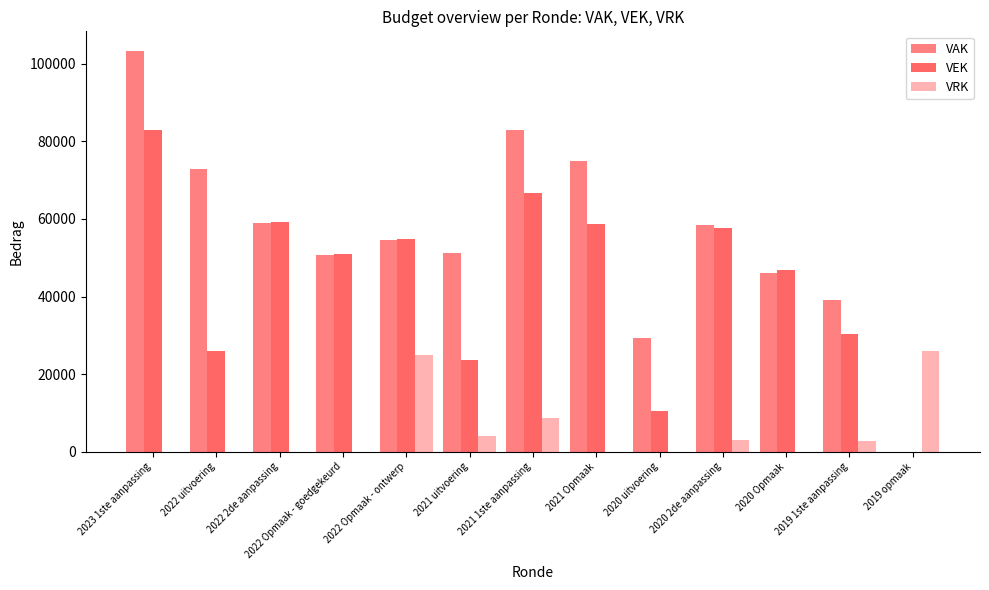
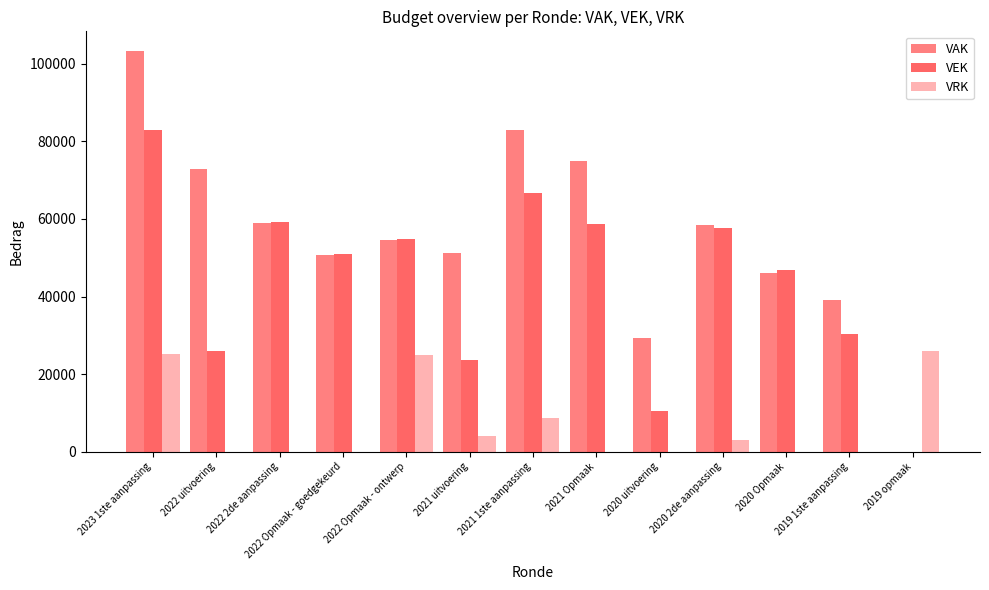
  {
    "VRK": {
-     "2023 1ste aanpassing": 0,
+     "2023 1ste aanpassing": 25000,
      "2022 uitvoering": 0,
      "2022 2de aanpassing": 0,
      "2022 Opmaak - goedgekeurd": 0,
      "2022 Opmaak - ontwerp": 25000,
      "2021 uitvoering": 4000,
      "2021 1ste aanpassing": 9000,
      "2021 Opmaak": 0,
      "2020 uitvoering": 0,
      "2020 2de aanpassing": 3000,
      "2020 Opmaak": 0,
-     "2019 1ste aanpassing": 3000,
+     "2019 1ste aanpassing": 0,
      "2019 opmaak": 26000
    }
  }
